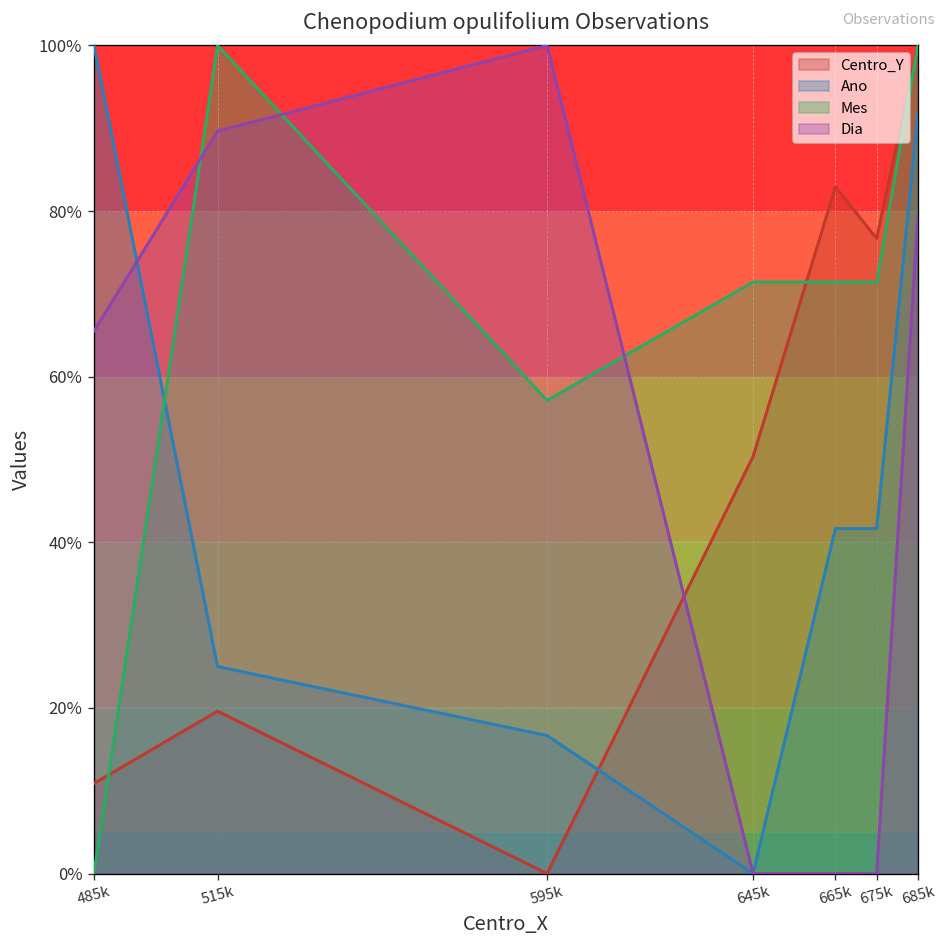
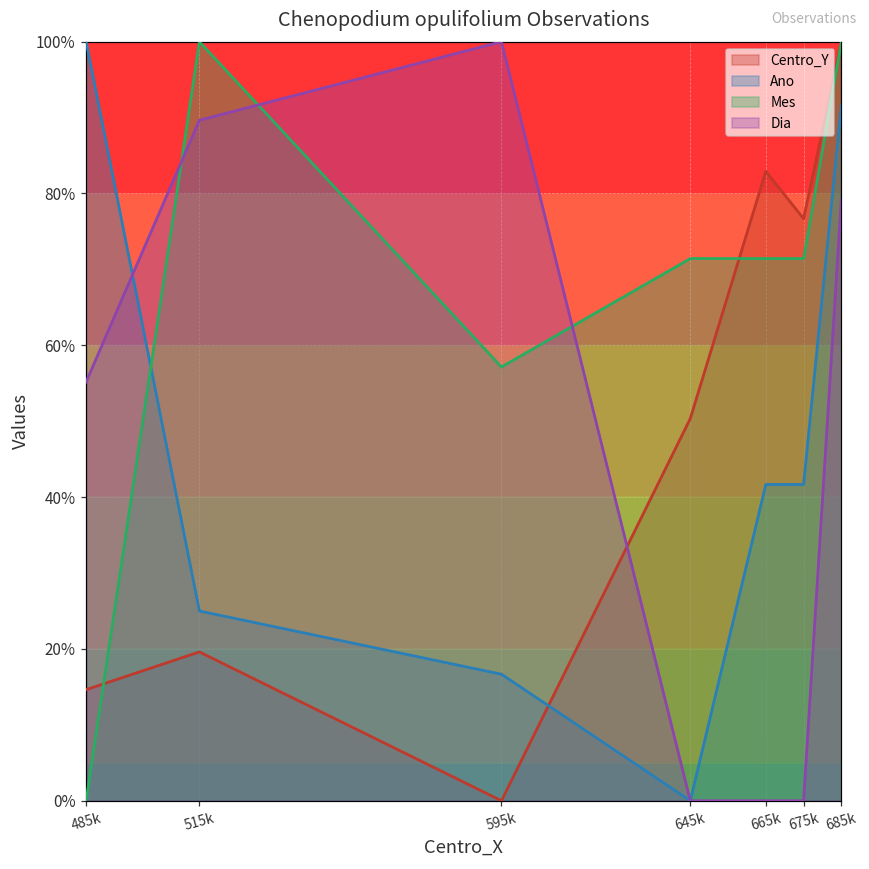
  {
    "Centro_Y": {
-     "485k": "11%",
+     "485k": "15%",
      "515k": "20%",
      "595k": "0%",
      "645k": "50%",
      "665k": "83%",
      "675k": "77%"
    },
    "Dia": {
-     "485k": "66%",
+     "485k": "55%",
      "515k": "90%",
      "595k": "100%",
      "665k": "0%",
      "675k": "0%",
      "685k": "79%"
    }
  }
